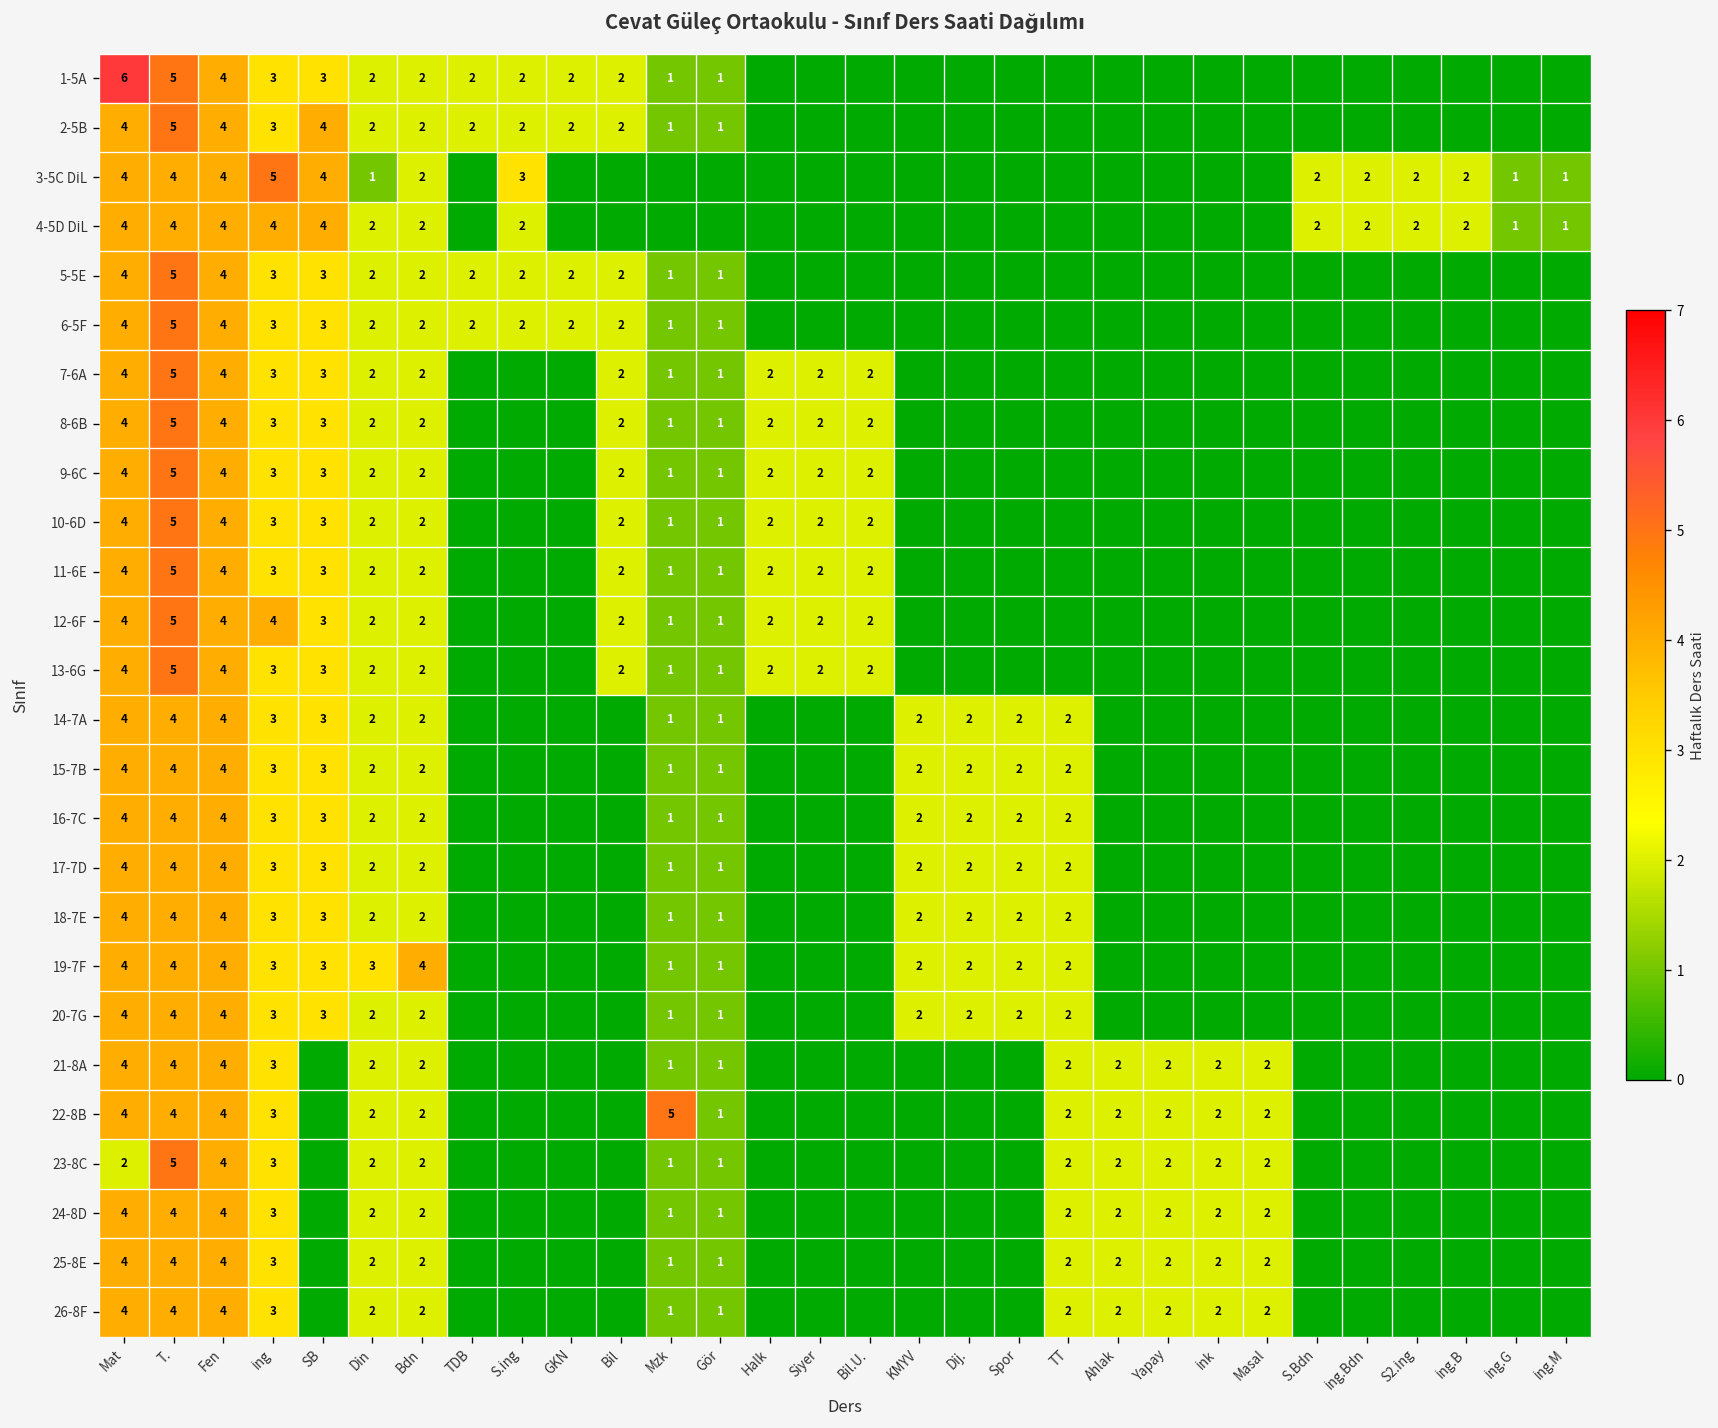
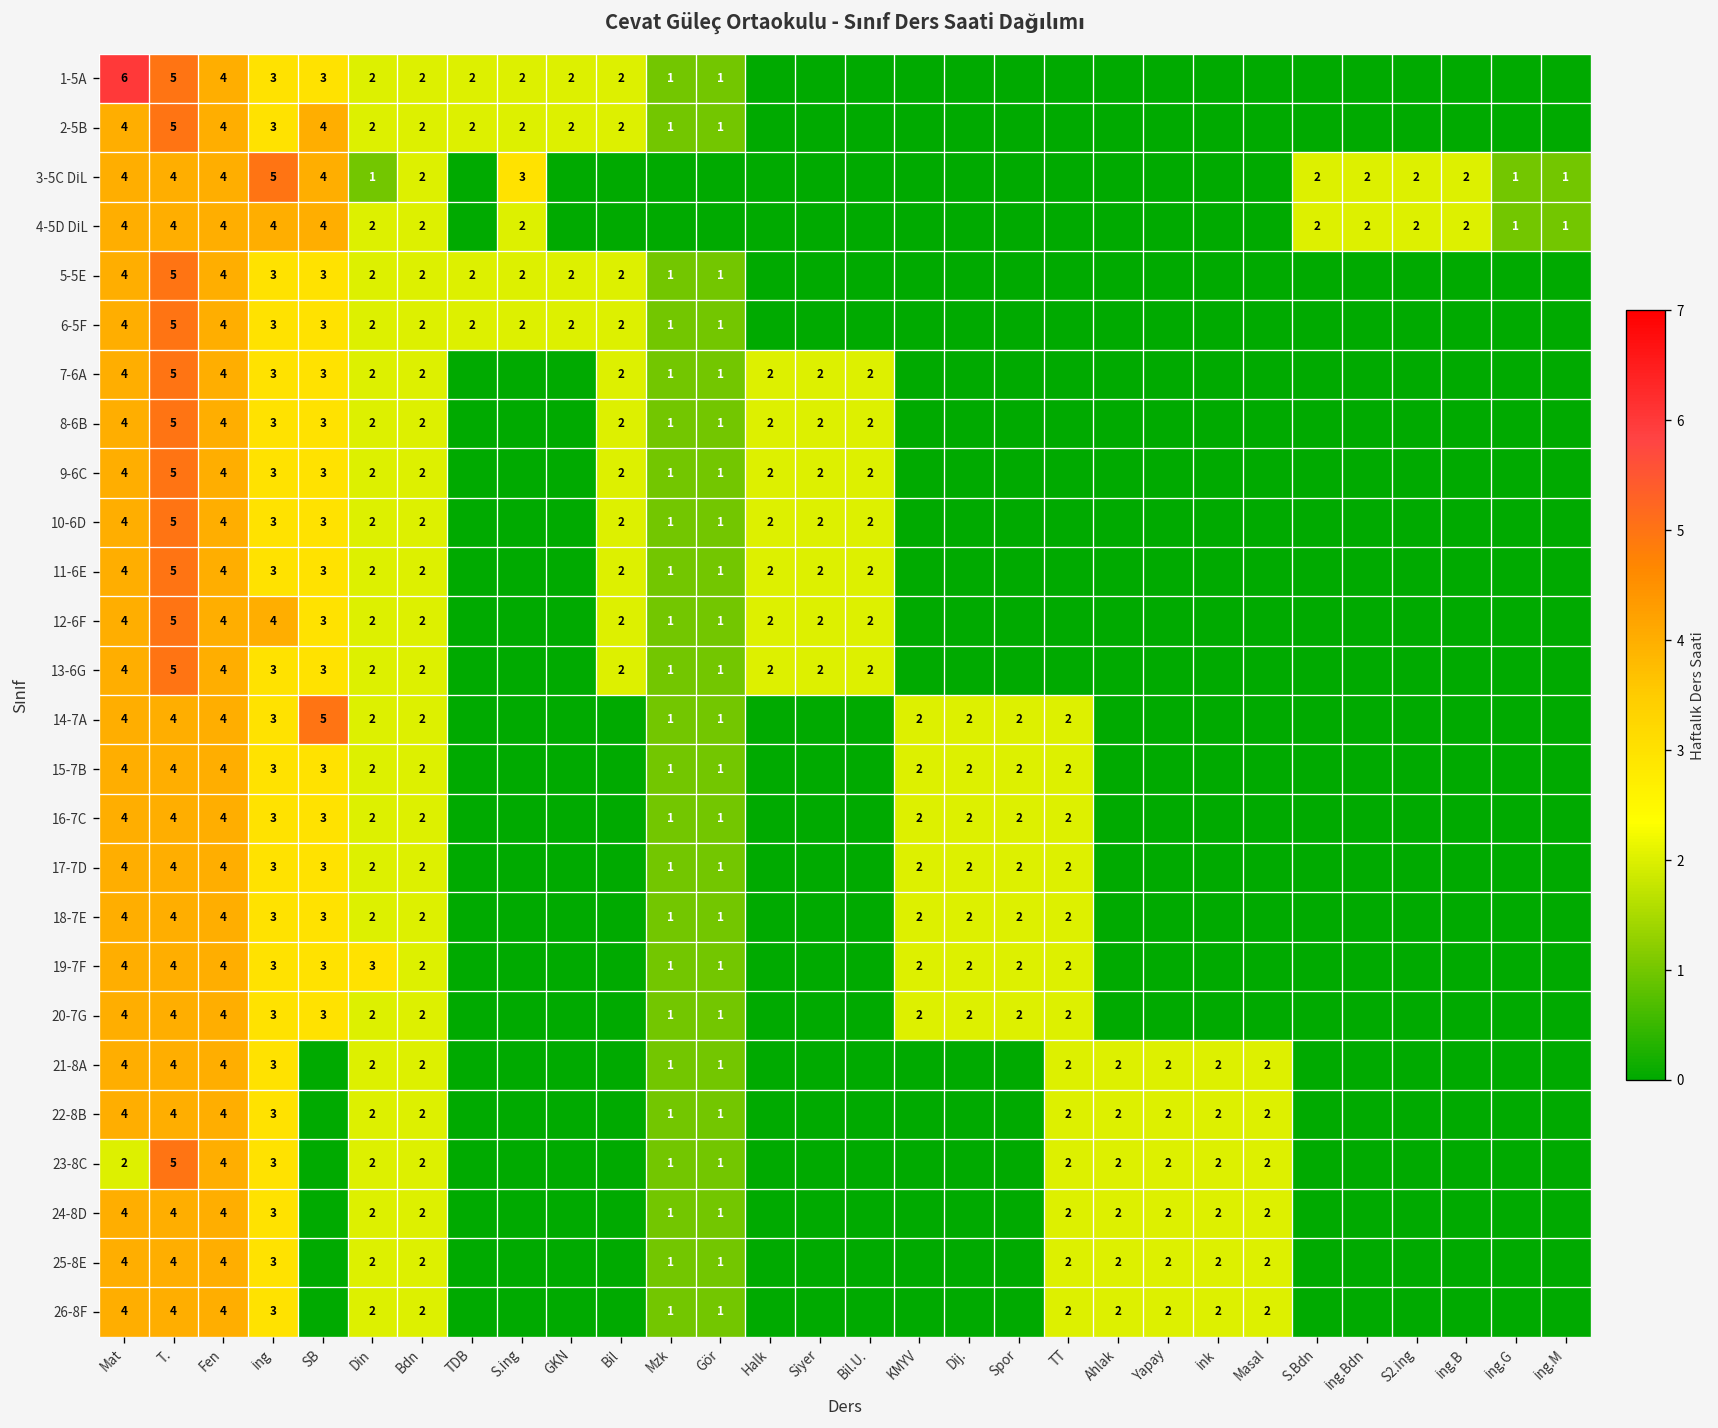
  {
    "14-7A": {
      "Mat": 4,
      "T.": 4,
      "Fen": 4,
      "İng": 3,
-     "SB": 3,
+     "SB": 5,
      "Din": 2,
      "Bdn": 2,
      "Mzk": 1,
      "Gör": 1,
      "KMYV": 2,
      "Dij.": 2,
      "Spor": 2,
      "TT": 2
    },
    "19-7F": {
      "Mat": 4,
      "T.": 4,
      "Fen": 4,
      "İng": 3,
      "SB": 3,
      "Din": 3,
-     "Bdn": 4,
+     "Bdn": 2,
      "Mzk": 1,
      "Gör": 1,
      "KMYV": 2,
      "Dij.": 2,
      "Spor": 2,
      "TT": 2
    },
    "22-8B": {
      "Mat": 4,
      "T.": 4,
      "Fen": 4,
      "İng": 3,
      "Din": 2,
      "Bdn": 2,
-     "Mzk": 5,
+     "Mzk": 1,
      "Gör": 1,
      "TT": 2,
      "Ahlak": 2,
      "Yapay": 2,
      "İnk": 2,
      "Masal": 2
    }
  }
